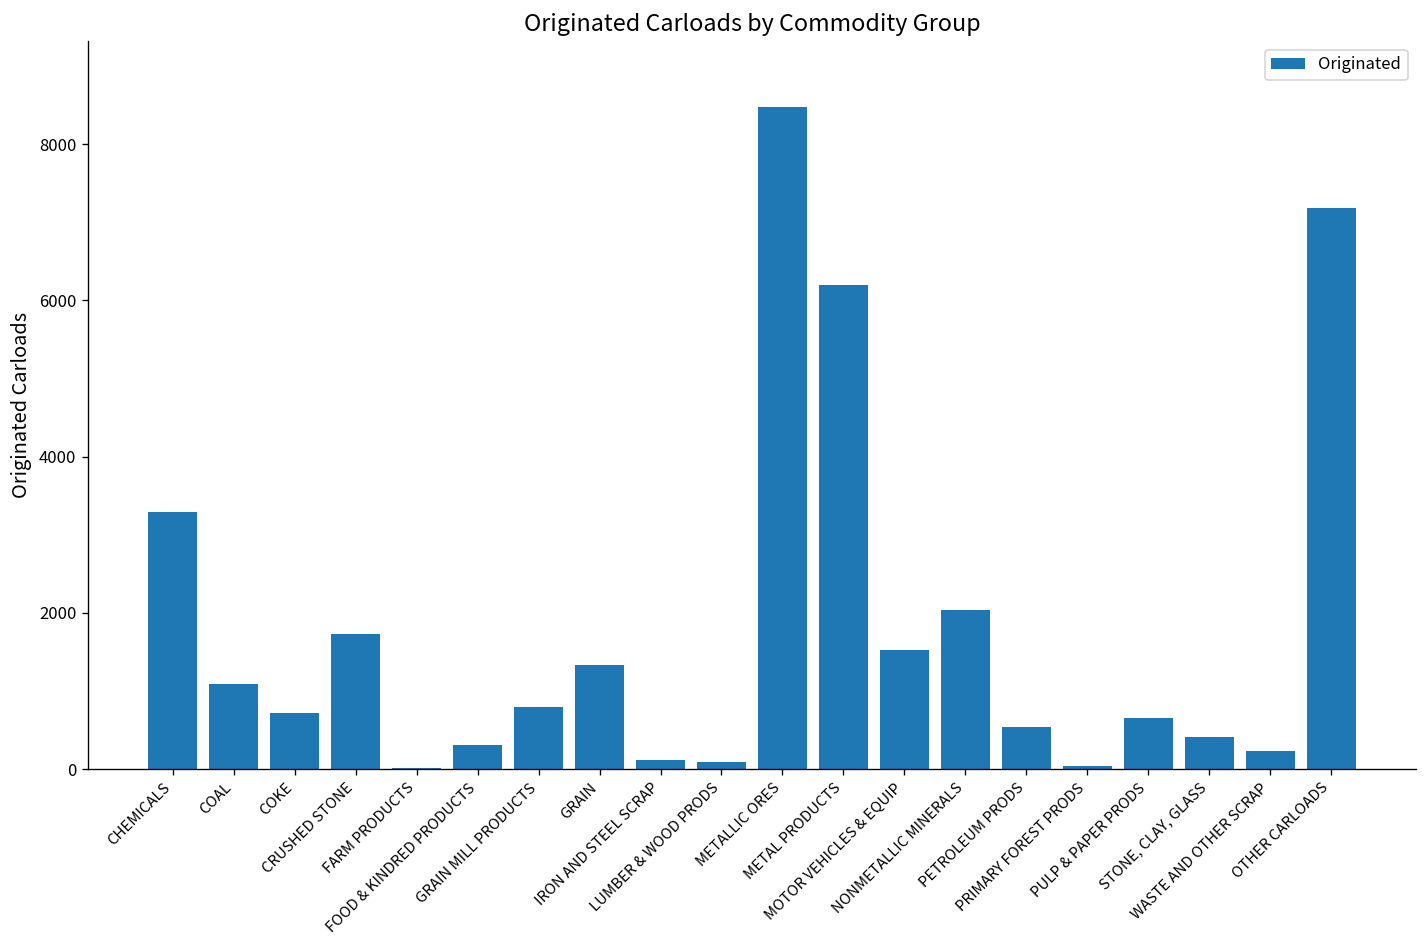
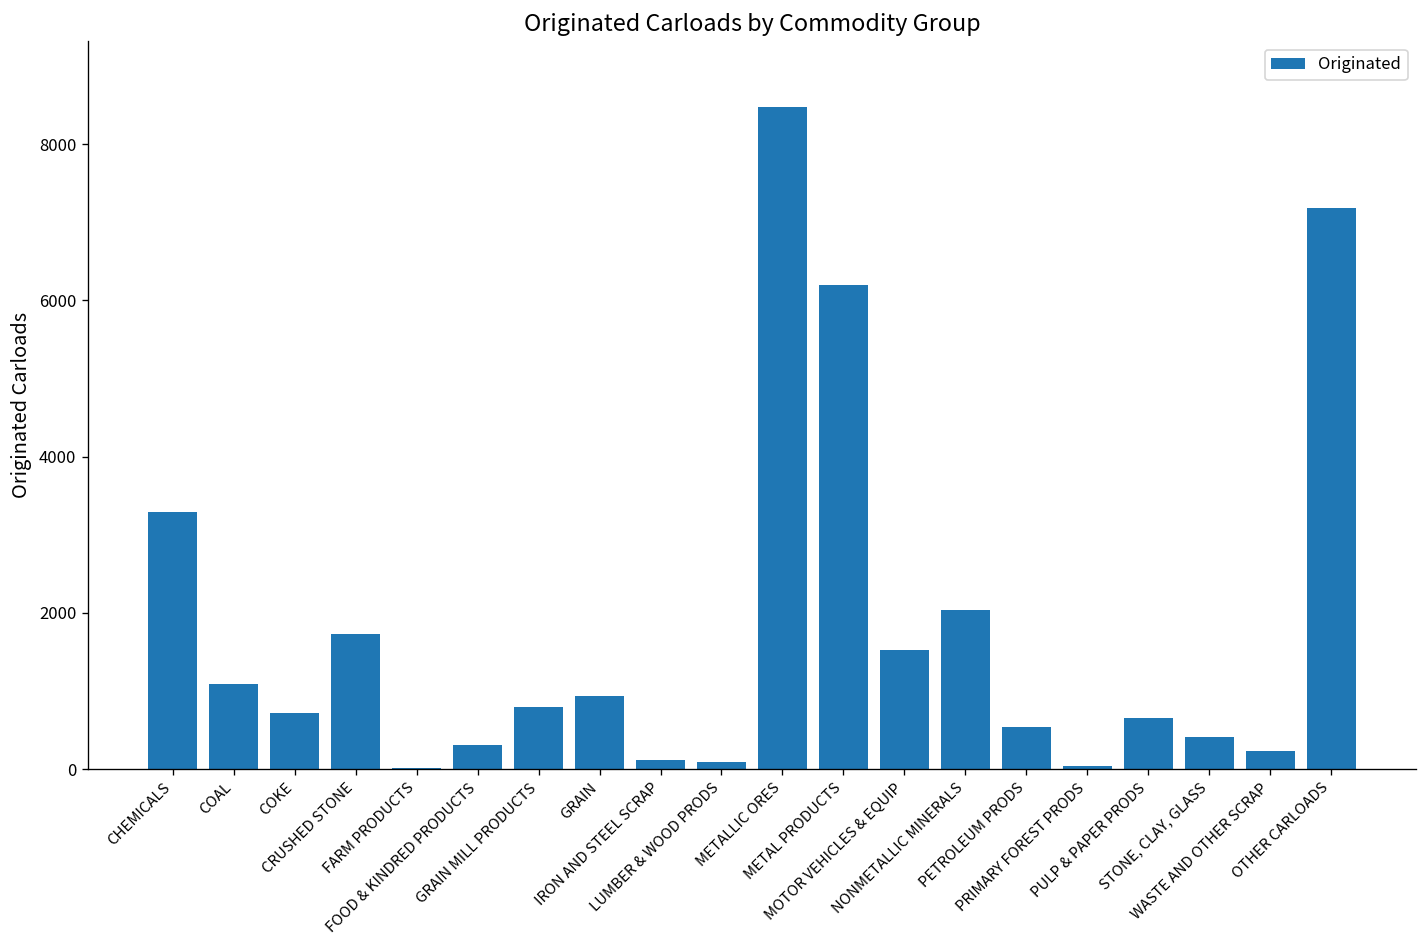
  {
    "CHEMICALS": 3300,
    "COAL": 1100,
    "COKE": 700,
    "CRUSHED STONE": 1700,
    "FOOD & KINDRED PRODUCTS": 300,
    "GRAIN MILL PRODUCTS": 800,
-   "GRAIN": 1300,
+   "GRAIN": 900,
    "IRON AND STEEL SCRAP": 100,
    "LUMBER & WOOD PRODS": 100,
    "METALLIC ORES": 8500,
    "METAL PRODUCTS": 6200,
    "MOTOR VEHICLES & EQUIP": 1500,
    "NONMETALLIC MINERALS": 2000,
    "PETROLEUM PRODS": 500,
    "PRIMARY FOREST PRODS": 0,
    "PULP & PAPER PRODS": 700,
    "STONE, CLAY, GLASS": 400,
    "WASTE AND OTHER SCRAP": 200,
    "OTHER CARLOADS": 7200
  }
